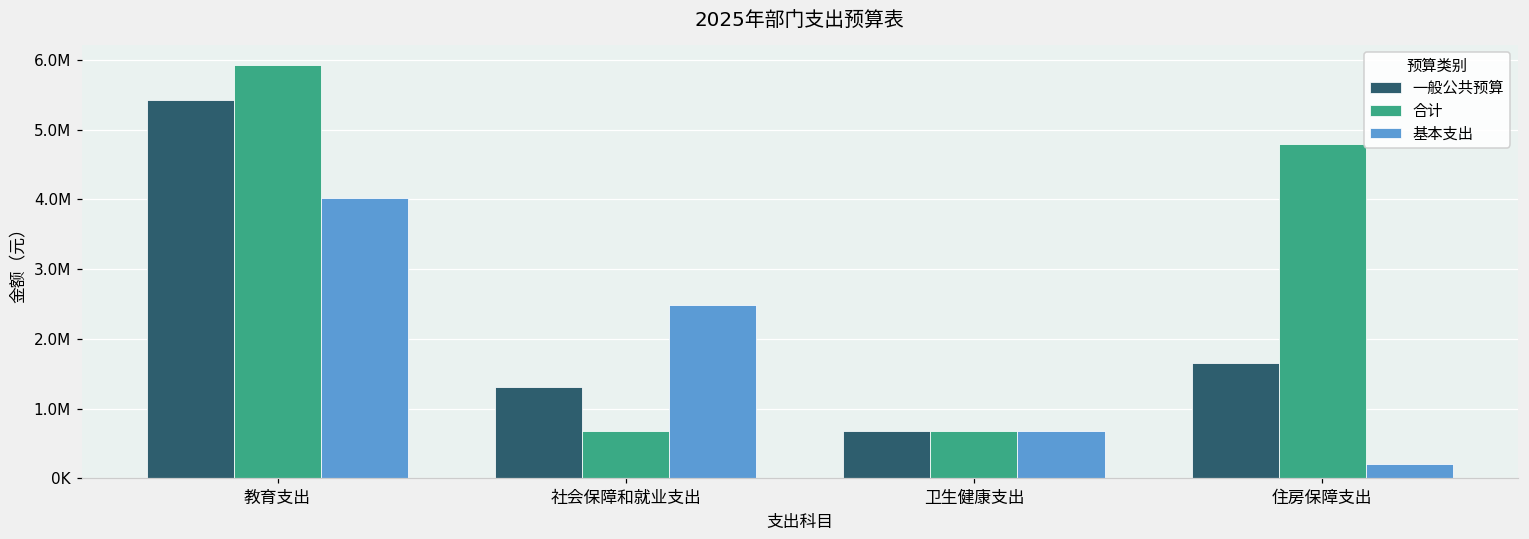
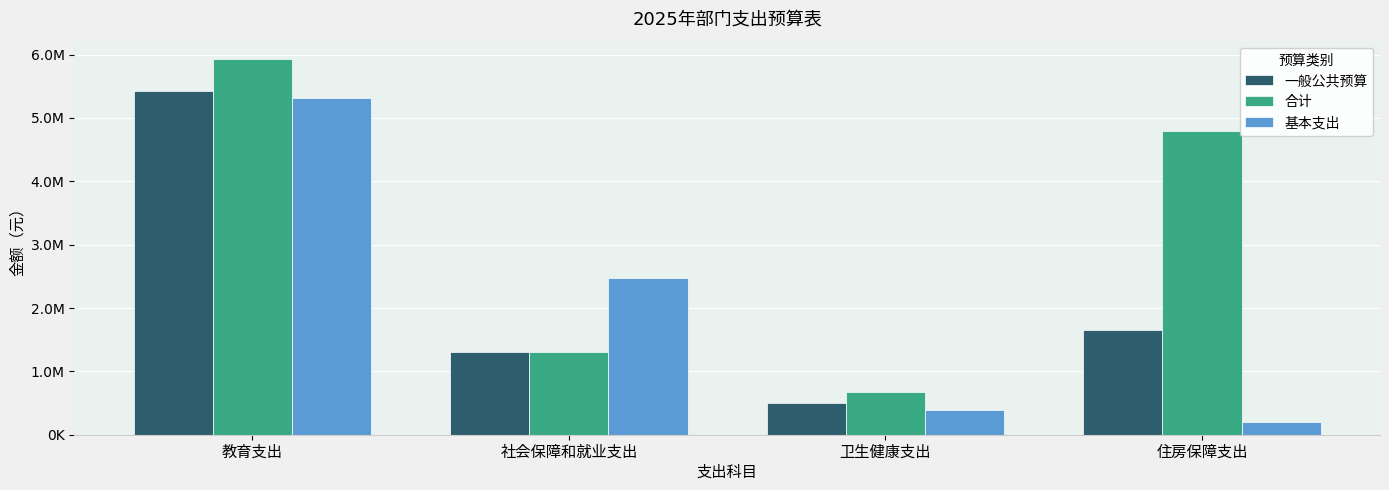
  {
    "一般公共预算": {
      "教育支出": 5400000,
      "社会保障和就业支出": 1300000,
-     "卫生健康支出": 700000,
+     "卫生健康支出": 500000,
      "住房保障支出": 1600000
    },
    "合计": {
      "教育支出": 5900000,
-     "社会保障和就业支出": 700000,
+     "社会保障和就业支出": 1300000,
      "卫生健康支出": 700000,
      "住房保障支出": 4800000
    },
    "基本支出": {
-     "教育支出": 4000000,
+     "教育支出": 5300000,
      "社会保障和就业支出": 2500000,
-     "卫生健康支出": 700000,
+     "卫生健康支出": 400000,
      "住房保障支出": 200000
    }
  }
